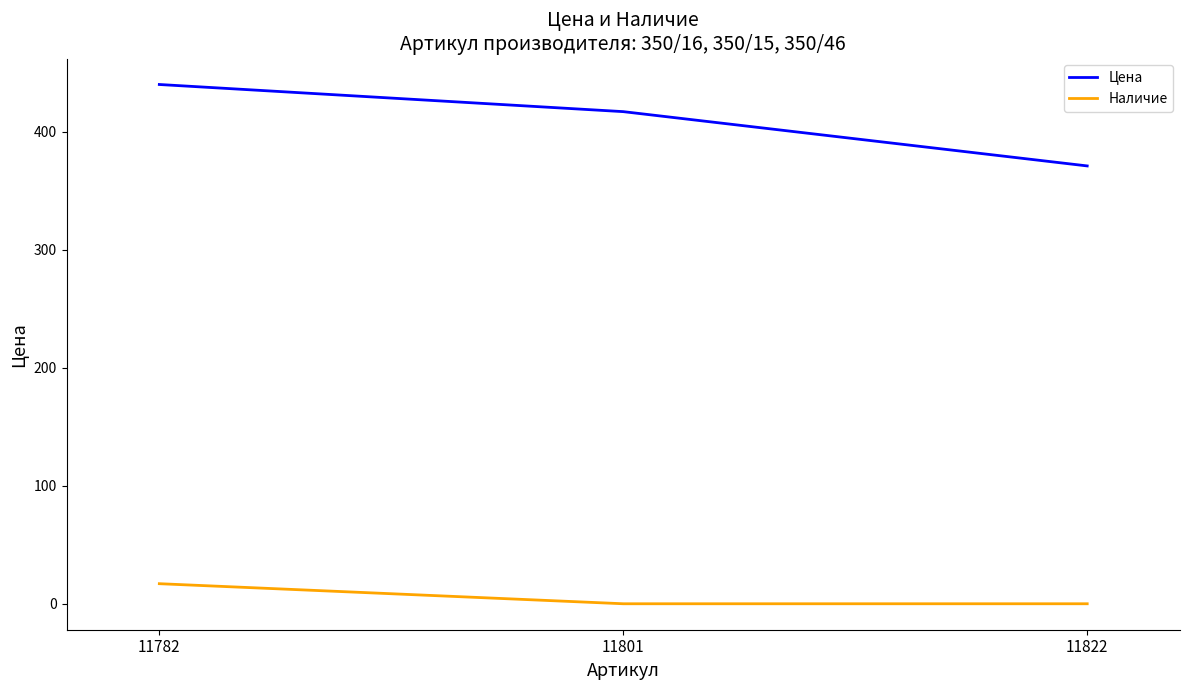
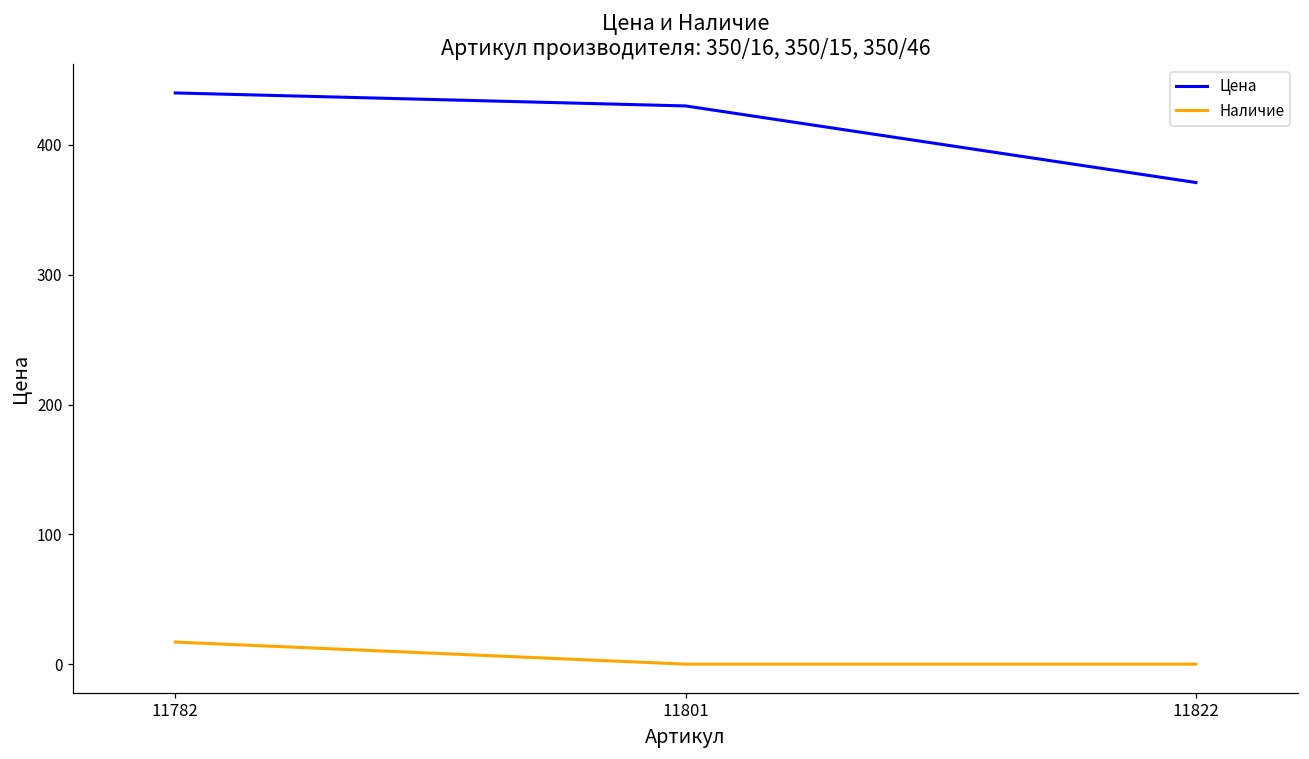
  {
    "Цена": {
      "11782": 440,
-     "11801": 417,
+     "11801": 430,
      "11822": 371
    },
    "Наличие": {
      "11782": 17,
      "11801": 0,
      "11822": 0
    }
  }
